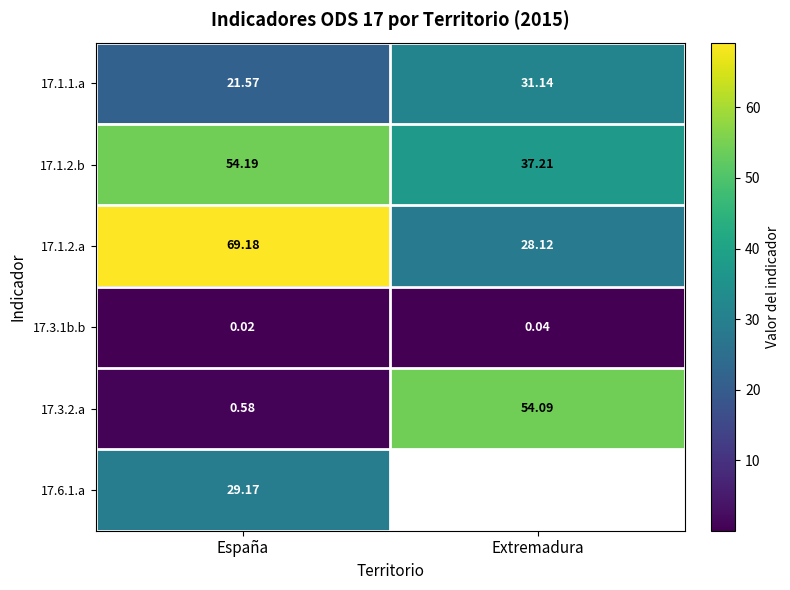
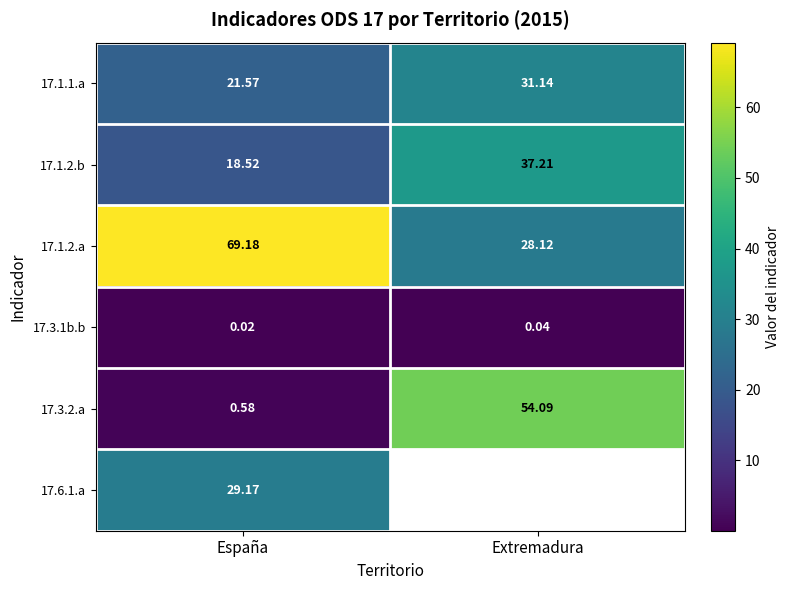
  {
    "17.1.1.a": {
      "España": 21.57,
      "Extremadura": 31.14
    },
    "17.1.2.b": {
-     "España": 54.19,
+     "España": 18.52,
      "Extremadura": 37.21
    },
    "17.1.2.a": {
      "España": 69.18,
      "Extremadura": 28.12
    },
    "17.3.1b.b": {
      "España": 0.02,
      "Extremadura": 0.04
    },
    "17.3.2.a": {
      "España": 0.58,
      "Extremadura": 54.09
    },
    "17.6.1.a": {
      "España": 29.17
    }
  }
